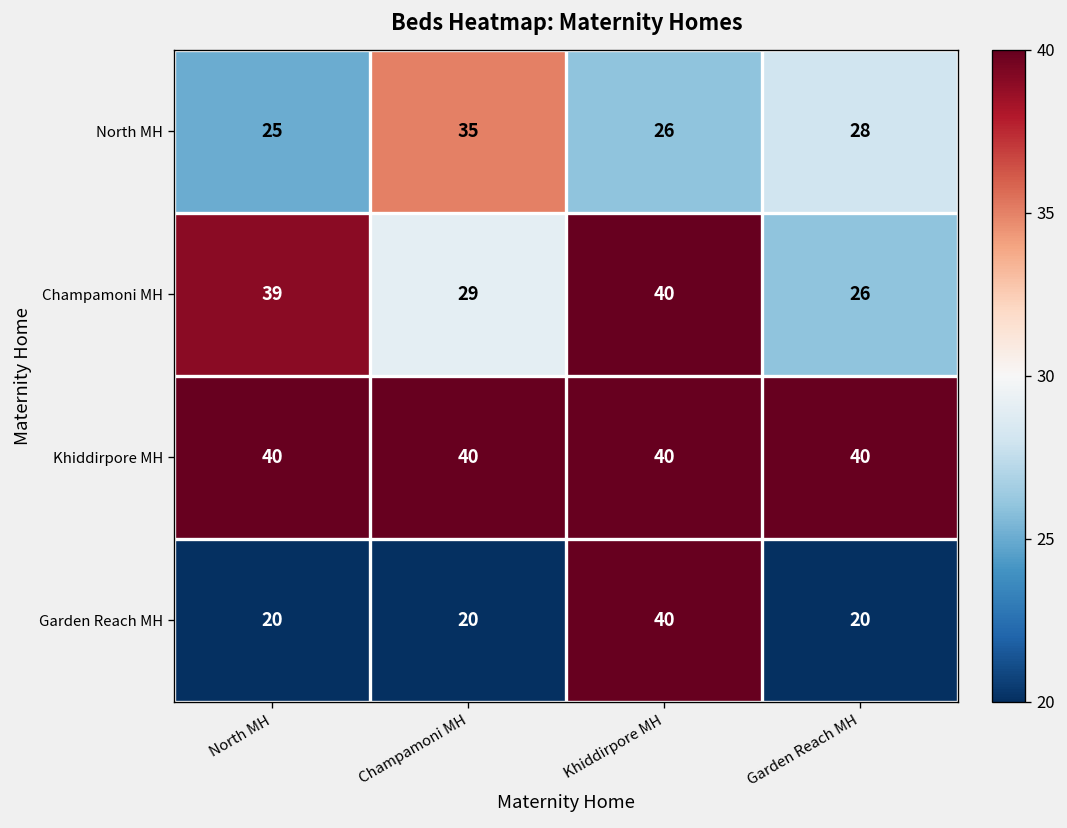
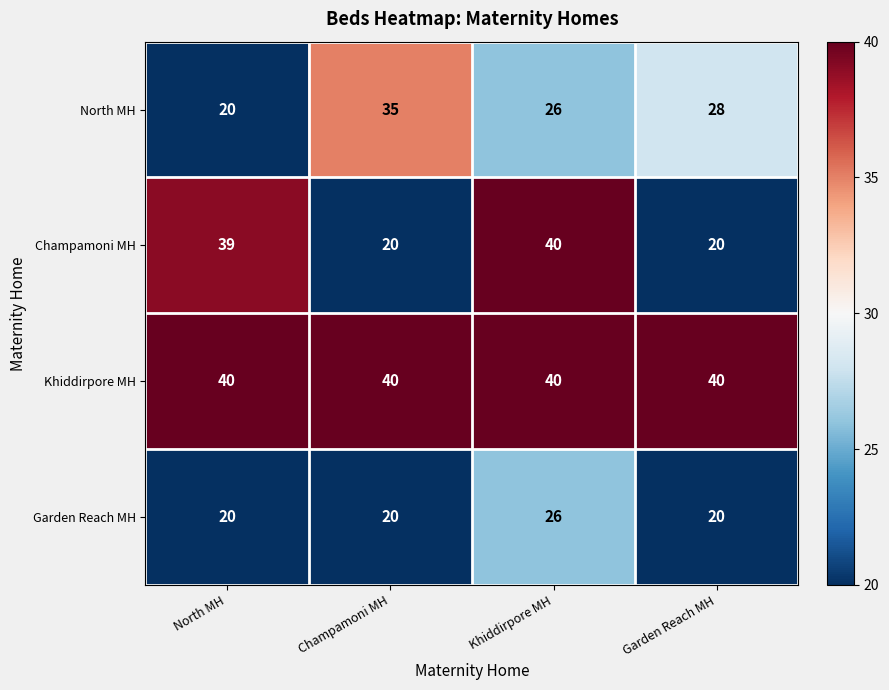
  {
    "North MH": {
-     "North MH": 25,
+     "North MH": 20,
      "Champamoni MH": 35,
      "Khiddirpore MH": 26,
      "Garden Reach MH": 28
    },
    "Champamoni MH": {
      "North MH": 39,
-     "Champamoni MH": 29,
+     "Champamoni MH": 20,
      "Khiddirpore MH": 40,
-     "Garden Reach MH": 26
+     "Garden Reach MH": 20
    },
    "Khiddirpore MH": {
      "North MH": 40,
      "Champamoni MH": 40,
      "Khiddirpore MH": 40,
      "Garden Reach MH": 40
    },
    "Garden Reach MH": {
      "North MH": 20,
      "Champamoni MH": 20,
-     "Khiddirpore MH": 40,
+     "Khiddirpore MH": 26,
      "Garden Reach MH": 20
    }
  }
